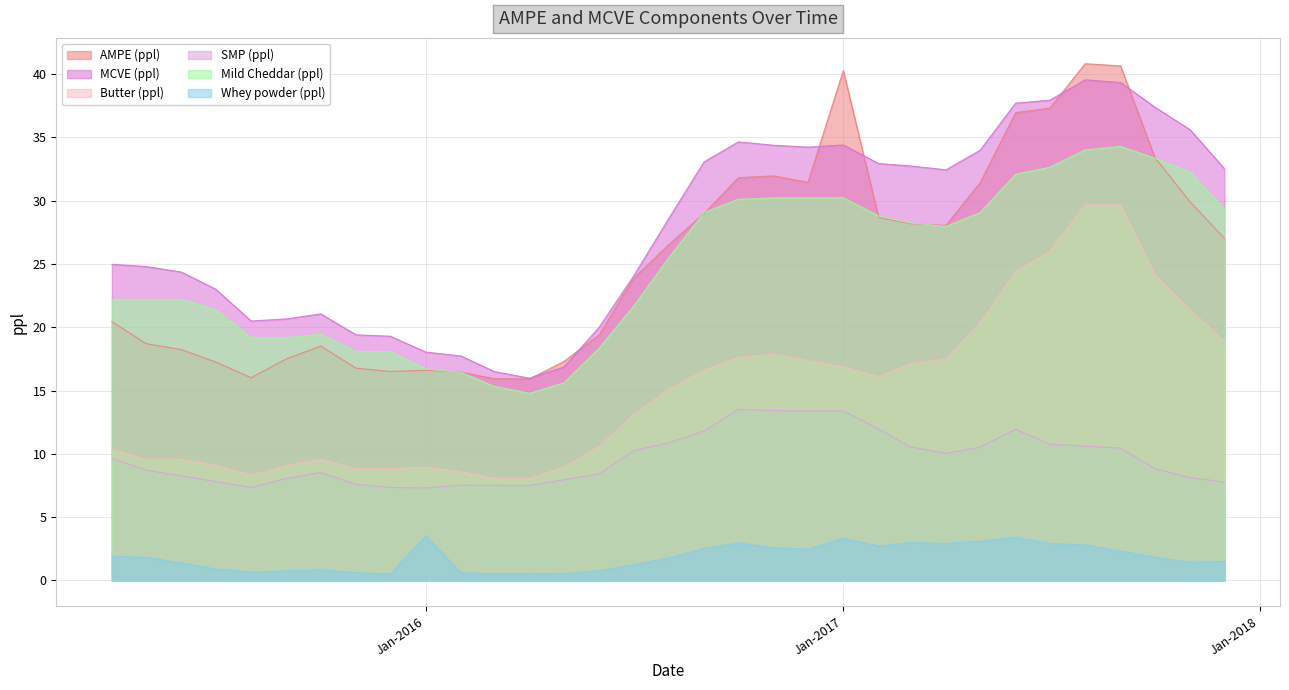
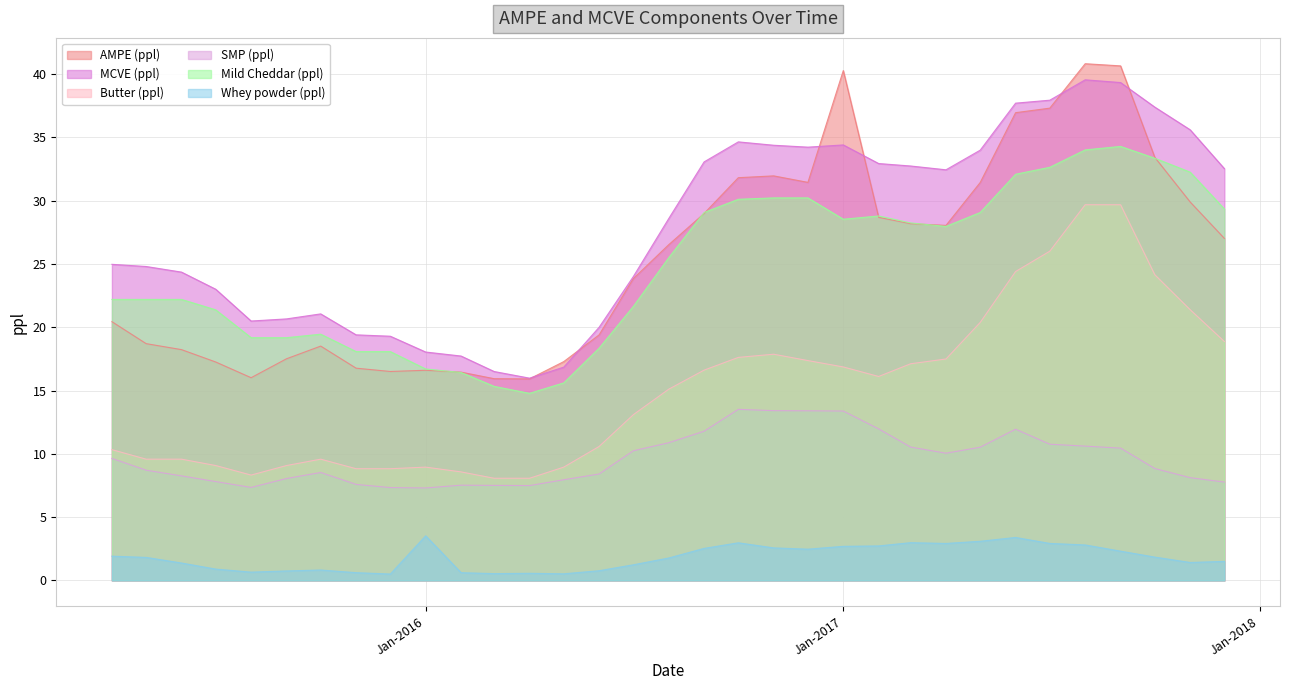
  {
    "AMPE (ppl)": {
      "Jan-2017": 40.3
    },
    "Mild Cheddar (ppl)": {
-     "Jan-2017": 30.2
+     "Jan-2017": 28.5
    },
    "Whey powder (ppl)": {
      "Jan-2016": 3.5,
-     "Jan-2017": 3.3
+     "Jan-2017": 2.7
    }
  }
